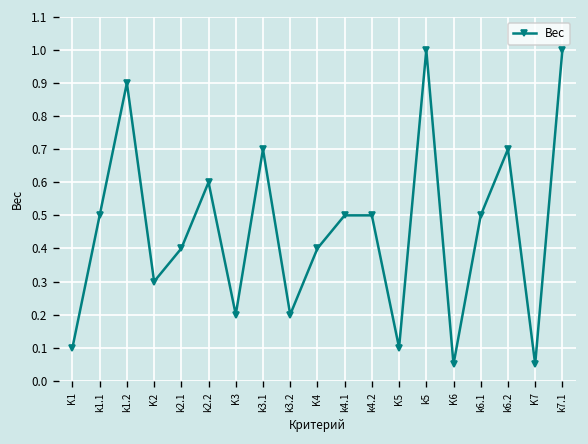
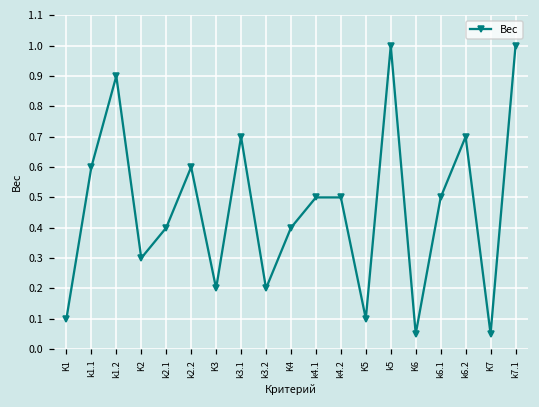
  {
    "K1": 0.1,
-   "k1.1": 0.5,
+   "k1.1": 0.6,
    "k1.2": 0.9,
    "K2": 0.3,
    "k2.1": 0.4,
    "k2.2": 0.6,
    "K3": 0.2,
    "k3.1": 0.7,
    "k3.2": 0.2,
    "K4": 0.4,
    "k4.1": 0.5,
    "k4.2": 0.5,
    "K5": 0.1,
    "k5": 1.0,
    "K6": 0.05,
    "k6.1": 0.5,
    "k6.2": 0.7,
    "K7": 0.05,
    "k7.1": 1.0
  }
